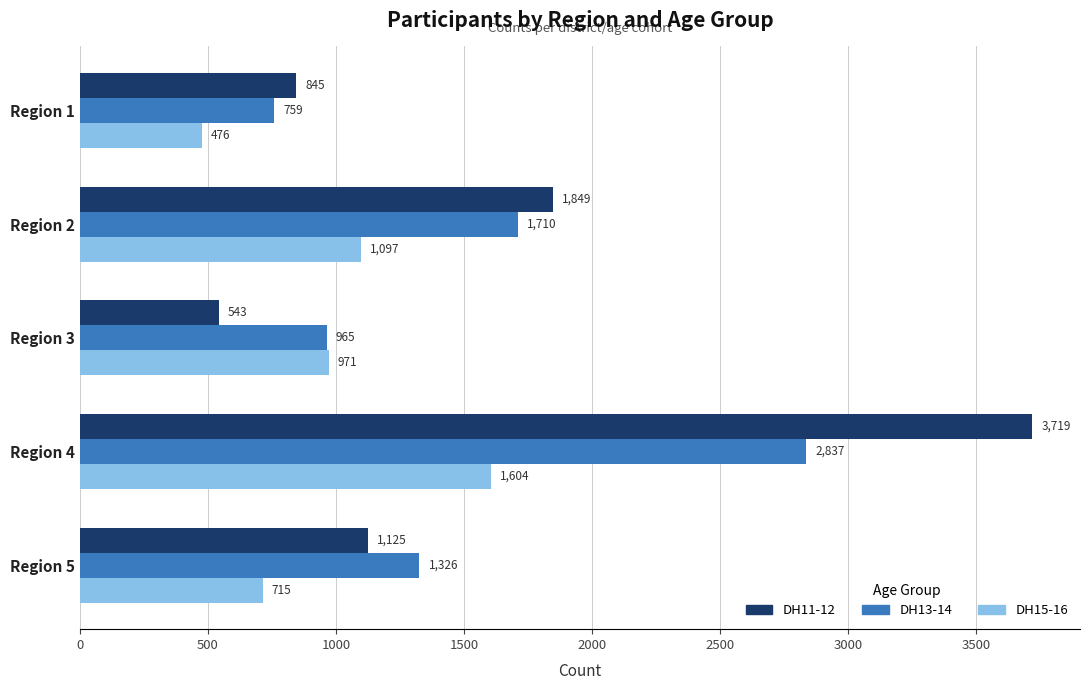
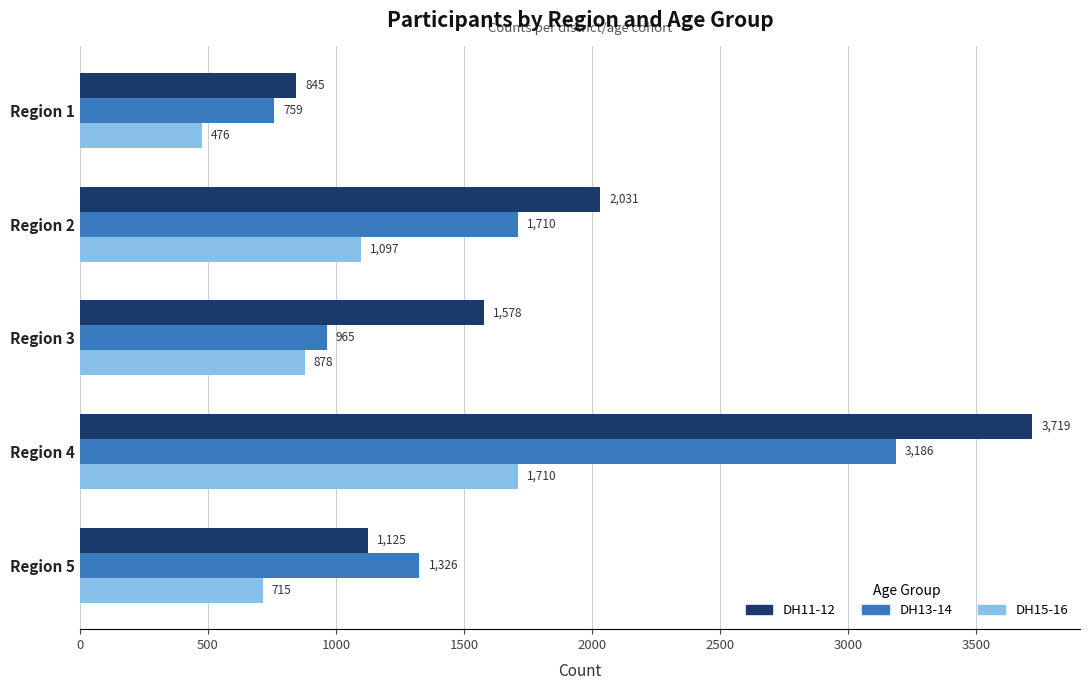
  {
    "DH11-12": {
      "Region 1": "845",
-     "Region 2": "1,849",
-     "Region 3": "543",
+     "Region 2": "2,031",
+     "Region 3": "1,578",
      "Region 4": "3,719",
      "Region 5": "1,125"
    },
    "DH13-14": {
      "Region 1": "759",
      "Region 2": "1,710",
      "Region 3": "965",
-     "Region 4": "2,837",
+     "Region 4": "3,186",
      "Region 5": "1,326"
    },
    "DH15-16": {
      "Region 1": "476",
      "Region 2": "1,097",
-     "Region 3": "971",
-     "Region 4": "1,604",
+     "Region 3": "878",
+     "Region 4": "1,710",
      "Region 5": "715"
    }
  }
